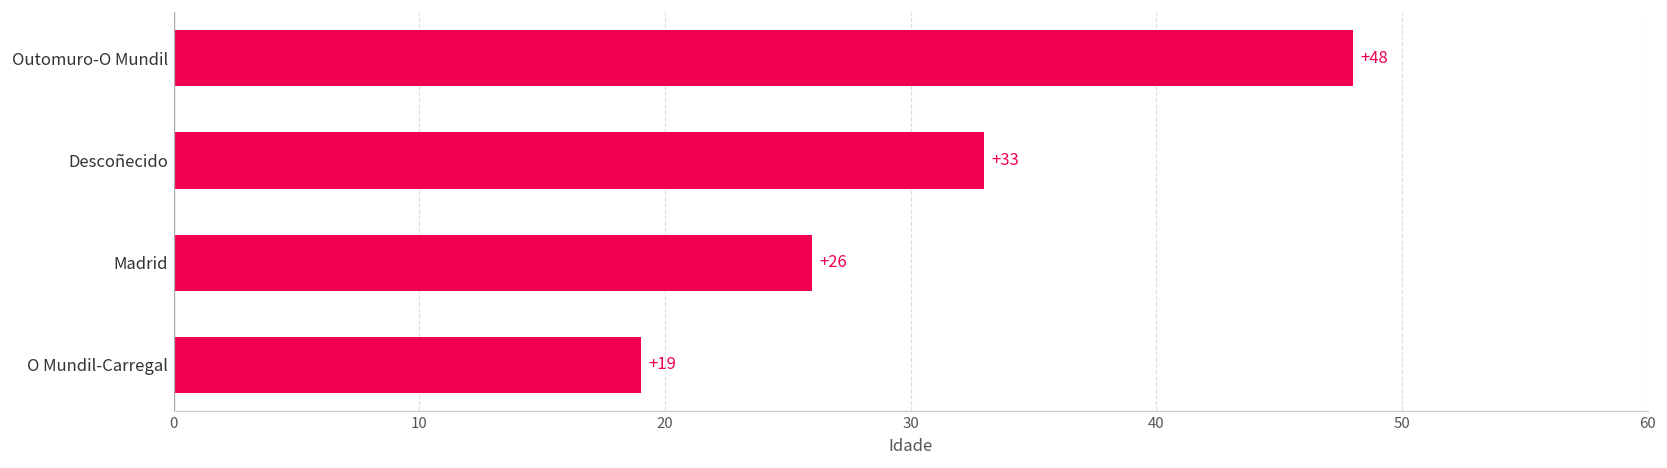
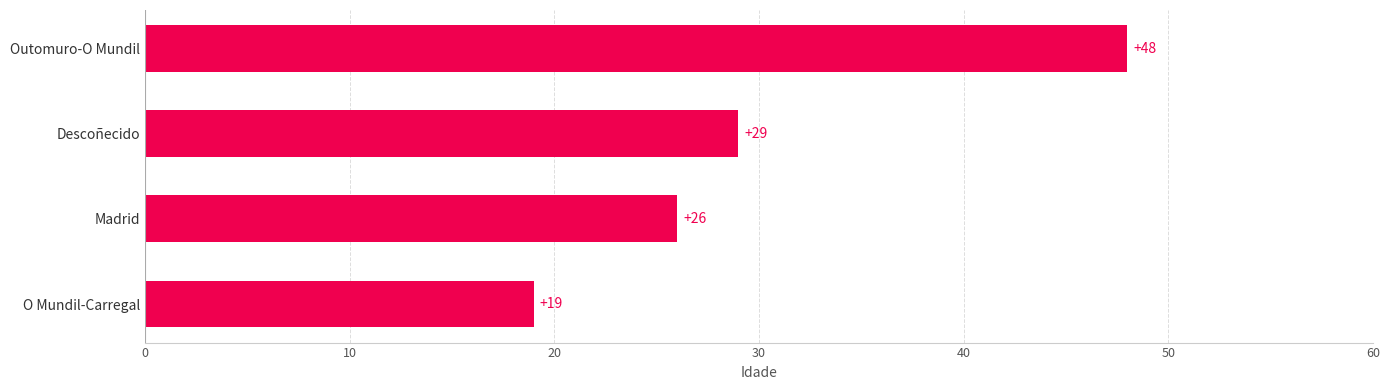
  {
    "Outomuro-O Mundil": "+48",
-   "Descoñecido": "+33",
+   "Descoñecido": "+29",
    "Madrid": "+26",
    "O Mundil-Carregal": "+19"
  }
